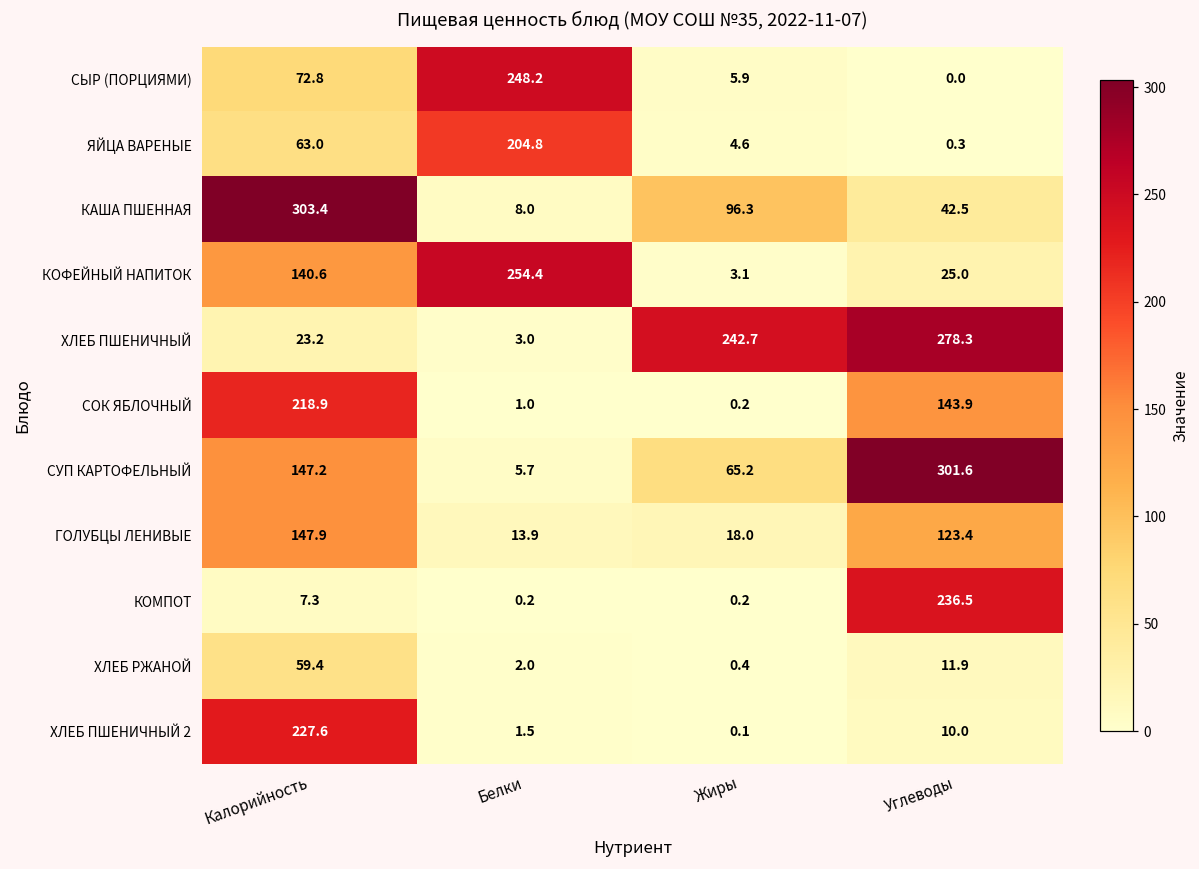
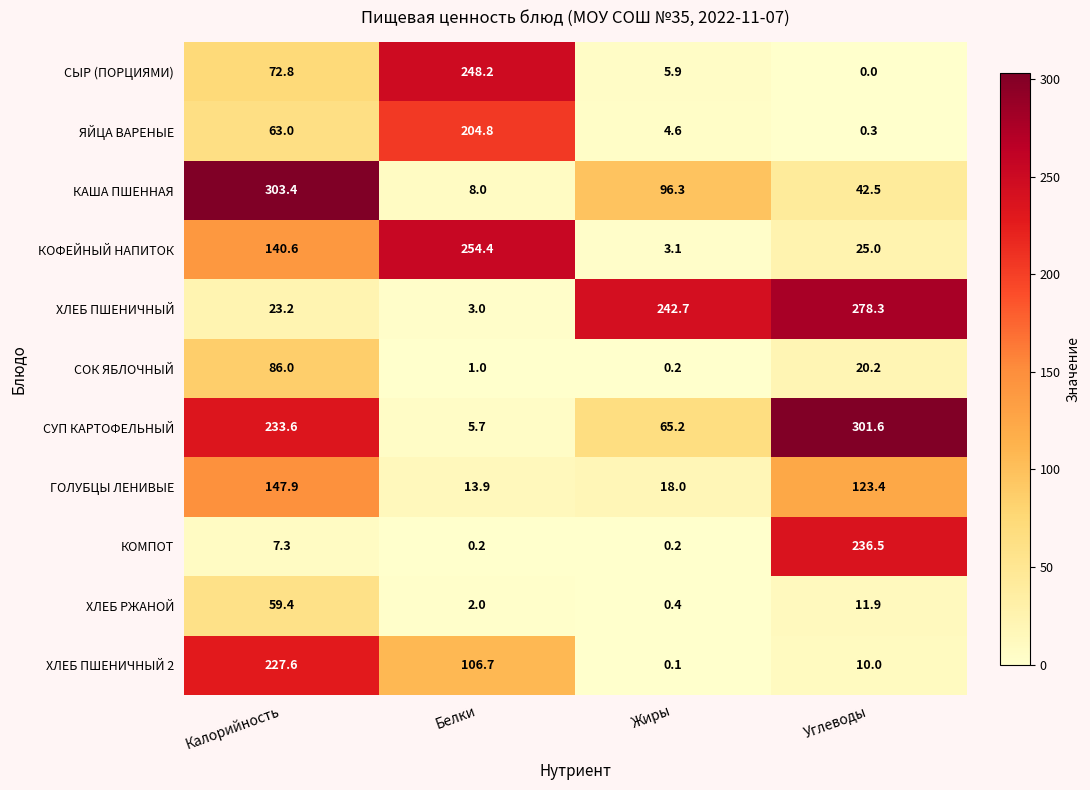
  {
    "СЫР (ПОРЦИЯМИ)": {
      "Калорийность": 72.8,
      "Белки": 248.2,
      "Жиры": 5.9,
      "Углеводы": 0.0
    },
    "ЯЙЦА ВАРЕНЫЕ": {
      "Калорийность": 63.0,
      "Белки": 204.8,
      "Жиры": 4.6,
      "Углеводы": 0.3
    },
    "КАША ПШЕННАЯ": {
      "Калорийность": 303.4,
      "Белки": 8.0,
      "Жиры": 96.3,
      "Углеводы": 42.5
    },
    "КОФЕЙНЫЙ НАПИТОК": {
      "Калорийность": 140.6,
      "Белки": 254.4,
      "Жиры": 3.1,
      "Углеводы": 25.0
    },
    "ХЛЕБ ПШЕНИЧНЫЙ": {
      "Калорийность": 23.2,
      "Белки": 3.0,
      "Жиры": 242.7,
      "Углеводы": 278.3
    },
    "СОК ЯБЛОЧНЫЙ": {
-     "Калорийность": 218.9,
+     "Калорийность": 86.0,
      "Белки": 1.0,
      "Жиры": 0.2,
-     "Углеводы": 143.9
+     "Углеводы": 20.2
    },
    "СУП КАРТОФЕЛЬНЫЙ": {
-     "Калорийность": 147.2,
+     "Калорийность": 233.6,
      "Белки": 5.7,
      "Жиры": 65.2,
      "Углеводы": 301.6
    },
    "ГОЛУБЦЫ ЛЕНИВЫЕ": {
      "Калорийность": 147.9,
      "Белки": 13.9,
      "Жиры": 18.0,
      "Углеводы": 123.4
    },
    "КОМПОТ": {
      "Калорийность": 7.3,
      "Белки": 0.2,
      "Жиры": 0.2,
      "Углеводы": 236.5
    },
    "ХЛЕБ РЖАНОЙ": {
      "Калорийность": 59.4,
      "Белки": 2.0,
      "Жиры": 0.4,
      "Углеводы": 11.9
    },
    "ХЛЕБ ПШЕНИЧНЫЙ 2": {
      "Калорийность": 227.6,
-     "Белки": 1.5,
+     "Белки": 106.7,
      "Жиры": 0.1,
      "Углеводы": 10.0
    }
  }
